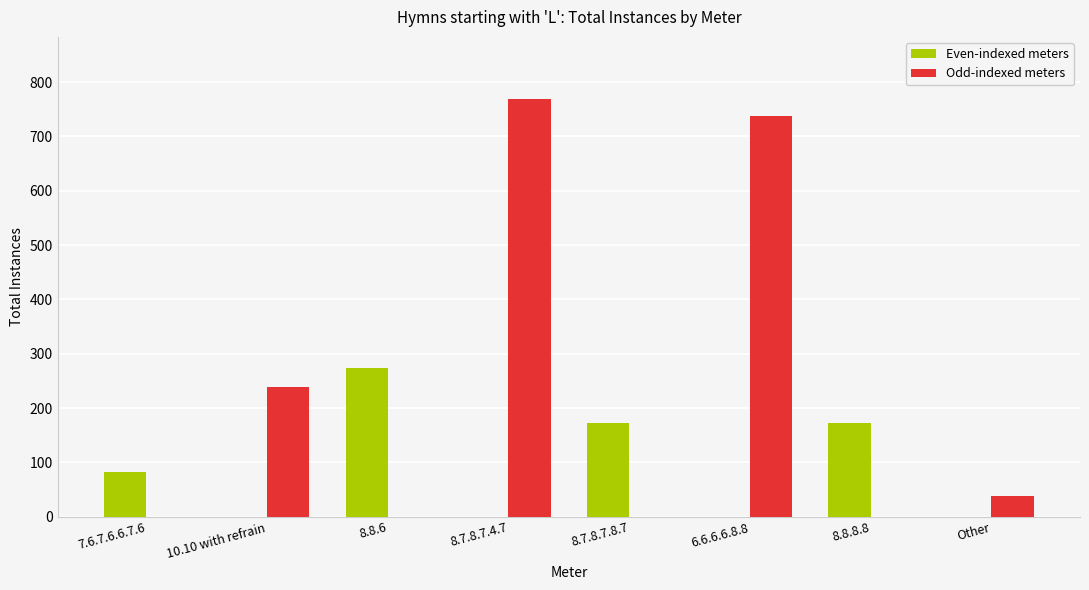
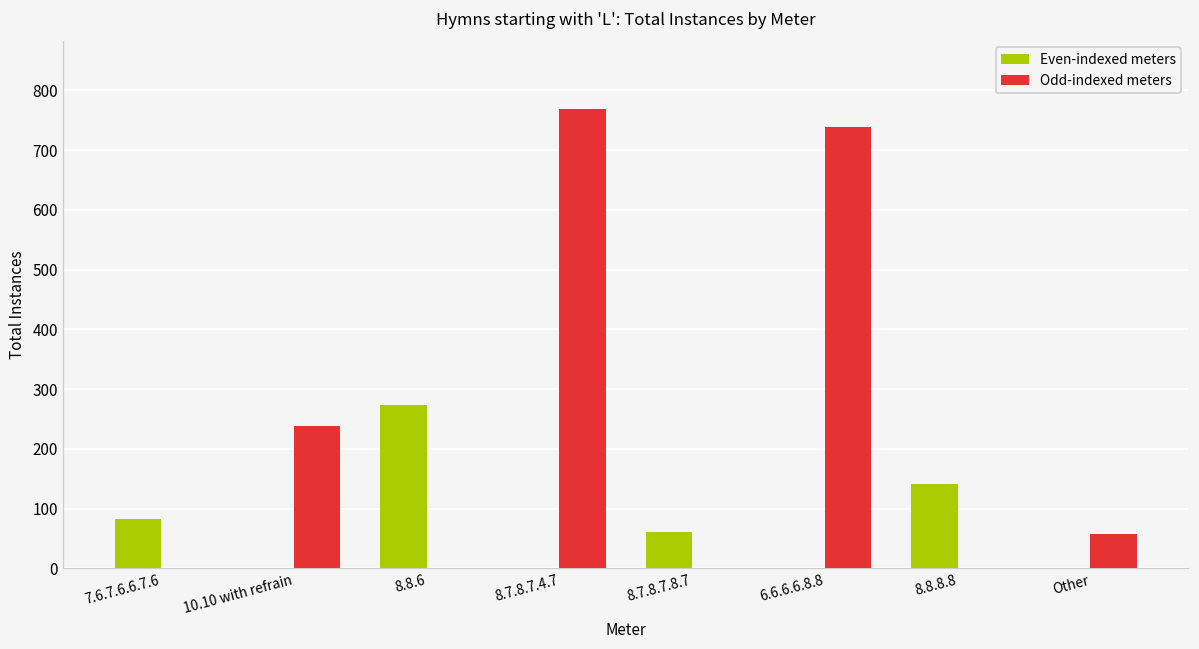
  {
    "Even-indexed meters": {
      "7.6.7.6.6.7.6": 80,
      "10.10 with refrain": 0,
      "8.8.6": 270,
      "8.7.8.7.4.7": 0,
-     "8.7.8.7.8.7": 170,
+     "8.7.8.7.8.7": 60,
      "6.6.6.6.8.8": 0,
-     "8.8.8.8": 170,
+     "8.8.8.8": 140,
      "Other": 0
    },
    "Odd-indexed meters": {
      "7.6.7.6.6.7.6": 0,
      "10.10 with refrain": 240,
      "8.8.6": 0,
      "8.7.8.7.4.7": 770,
      "8.7.8.7.8.7": 0,
      "6.6.6.6.8.8": 740,
      "8.8.8.8": 0,
-     "Other": 40
+     "Other": 60
    }
  }
